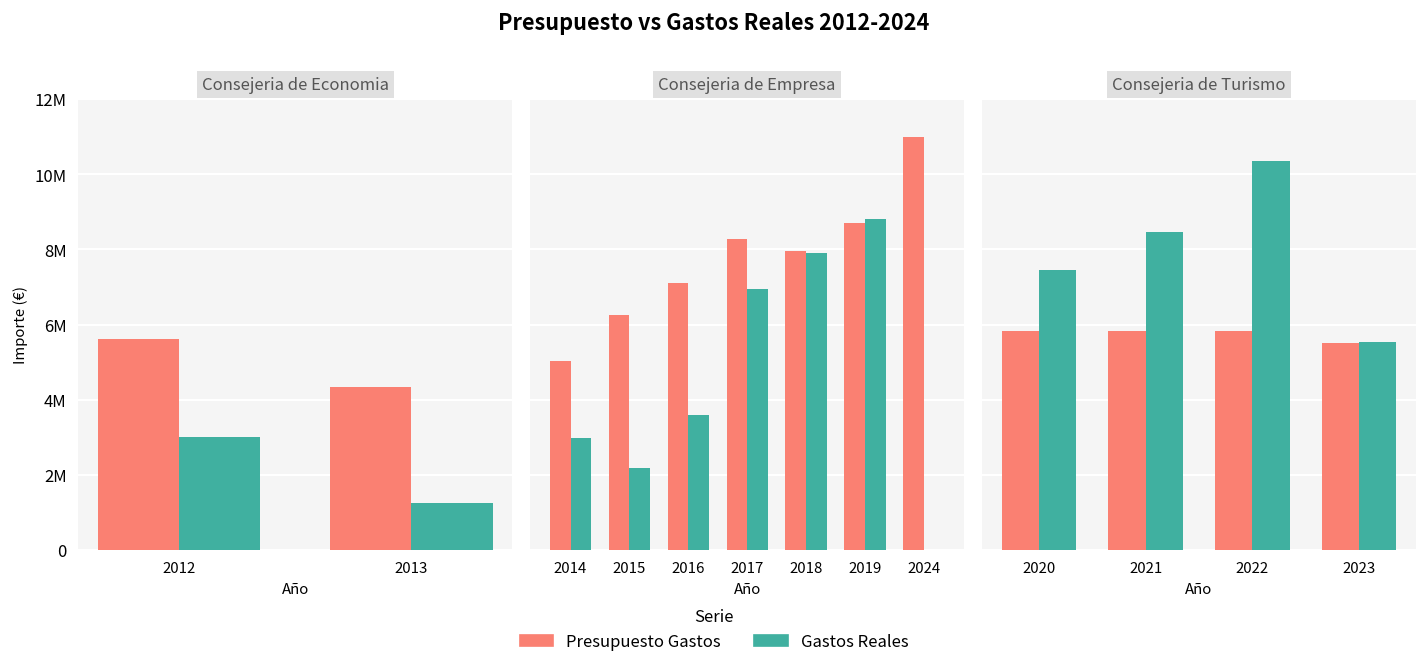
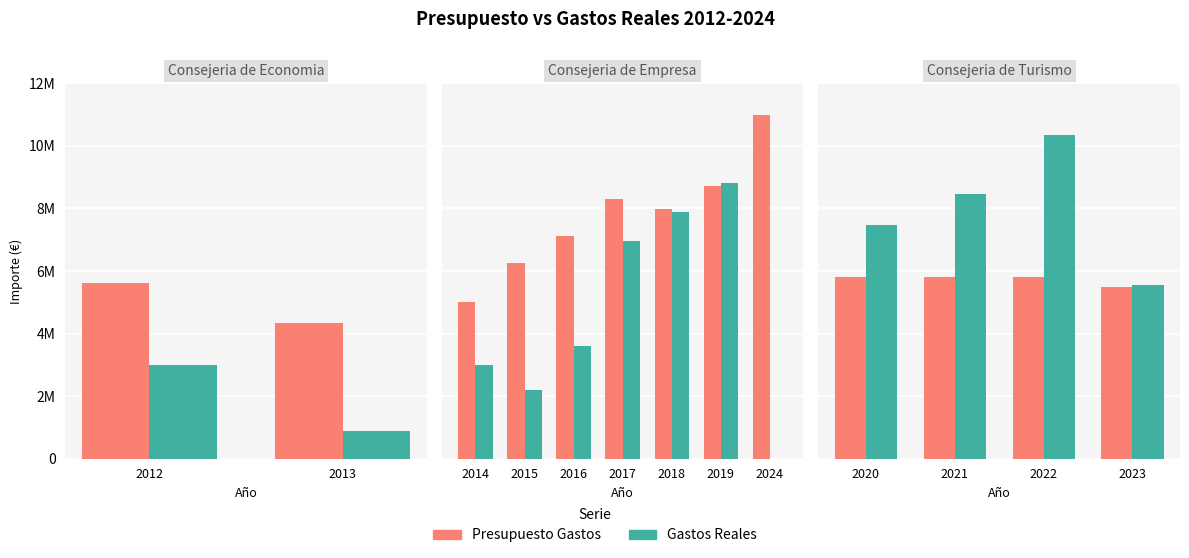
  {
    "Consejeria de Economia": {
      "Presupuesto Gastos": {
        "2012": 5600000,
        "2013": 4300000
      },
      "Gastos Reales": {
        "2012": 3000000,
-       "2013": 1200000
+       "2013": 900000
      }
    }
  }
